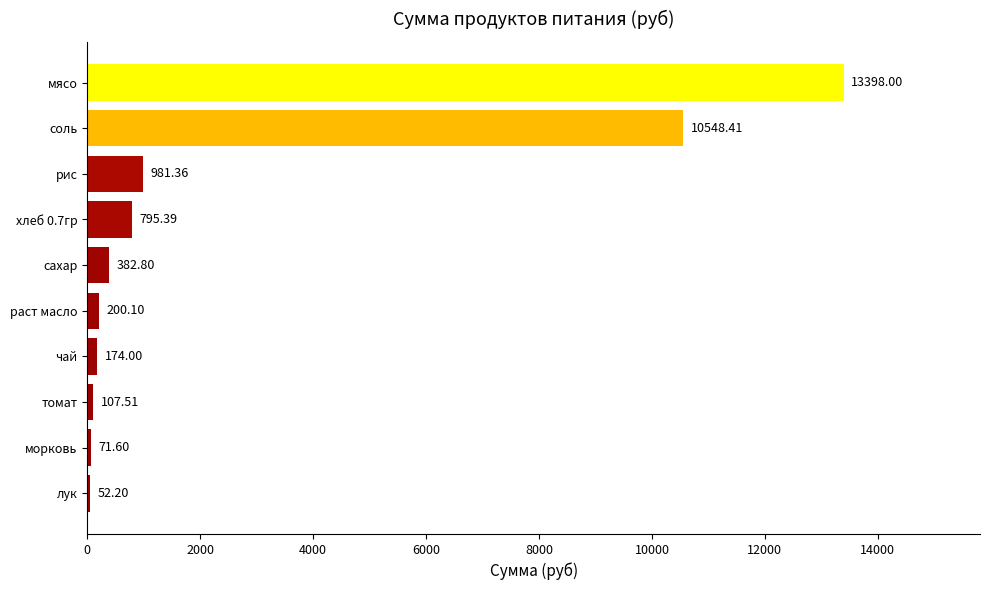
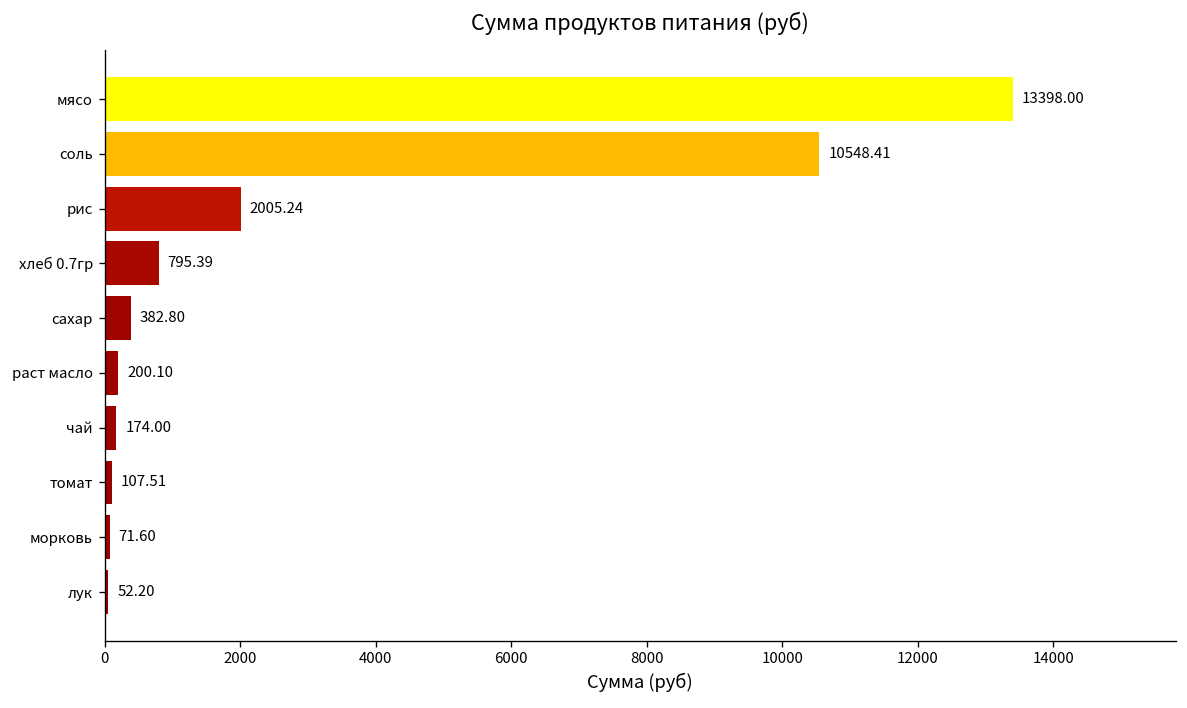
  {
    "мясо": 13398.00,
    "соль": 10548.41,
-   "рис": 981.36,
+   "рис": 2005.24,
    "хлеб 0.7гр": 795.39,
    "сахар": 382.80,
    "раст масло": 200.10,
    "чай": 174.00,
    "томат": 107.51,
    "морковь": 71.60,
    "лук": 52.20
  }
